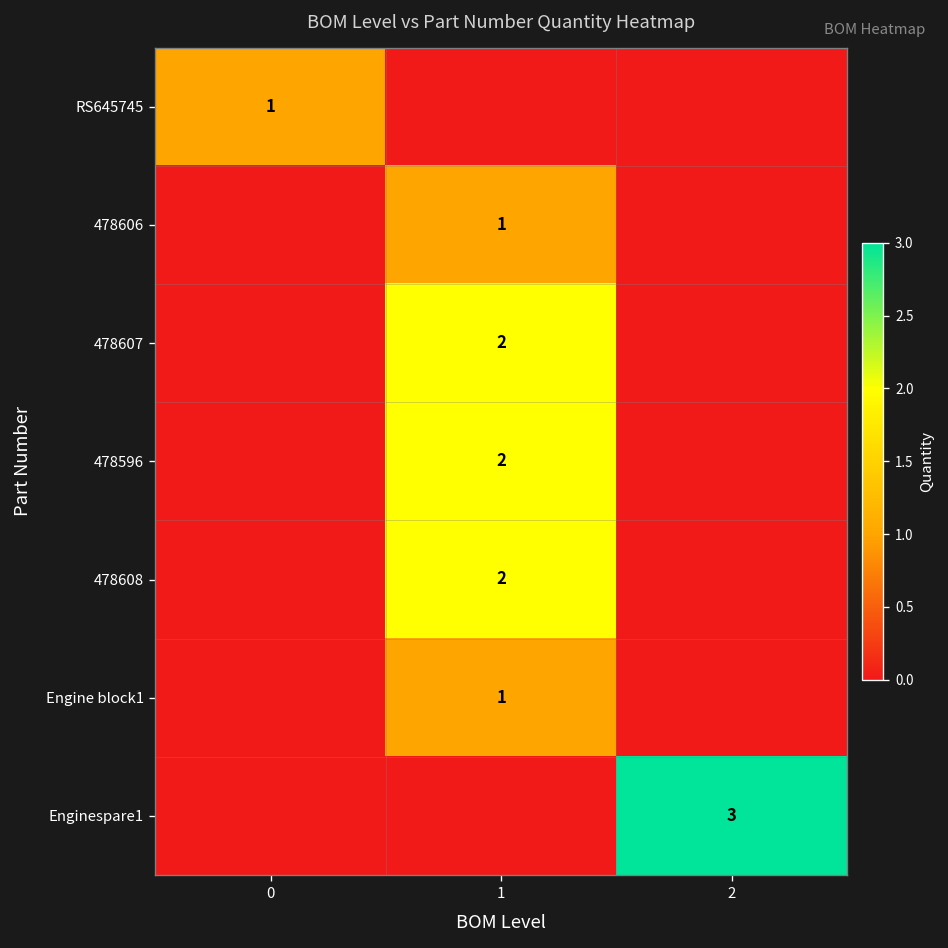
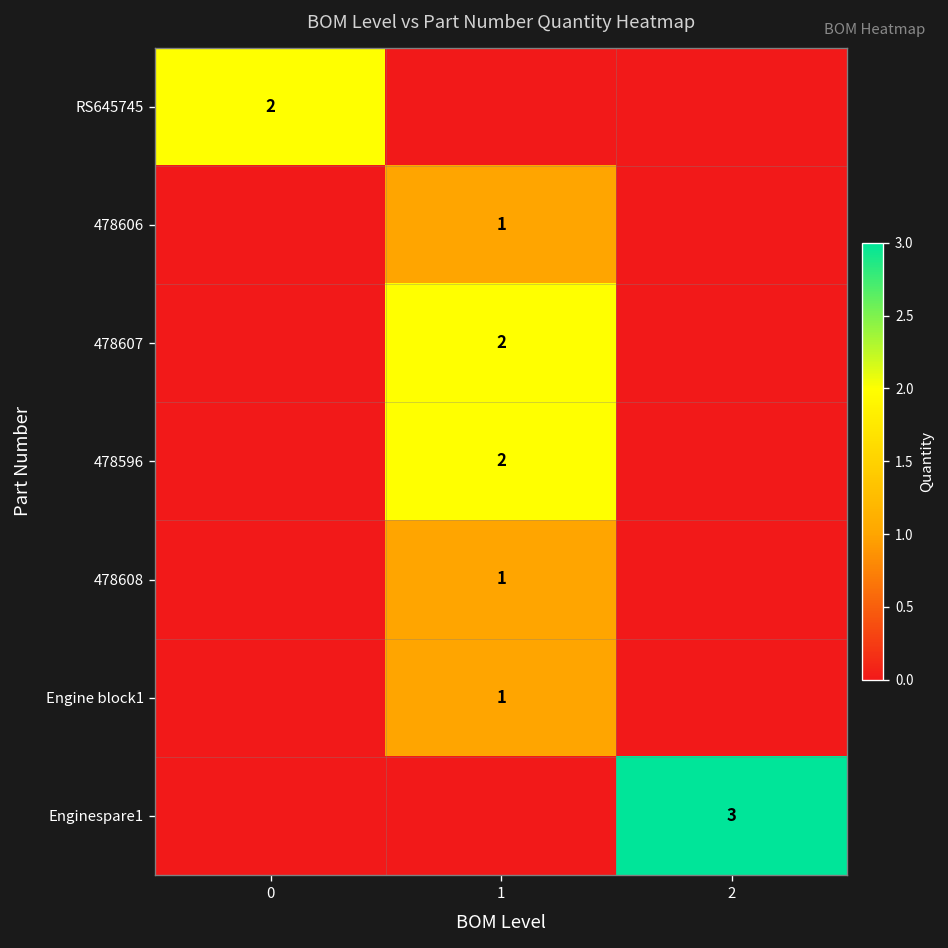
  {
    "RS645745": {
-     "0": 1
+     "0": 2
    },
    "478606": {
      "1": 1
    },
    "478607": {
      "1": 2
    },
    "478596": {
      "1": 2
    },
    "478608": {
-     "1": 2
+     "1": 1
    },
    "Engine block1": {
      "1": 1
    },
    "Enginespare1": {
      "2": 3
    }
  }
